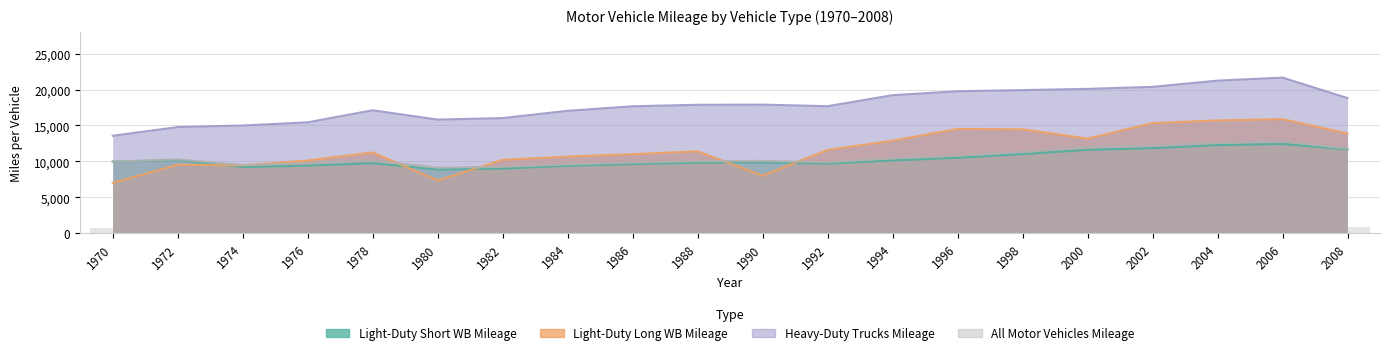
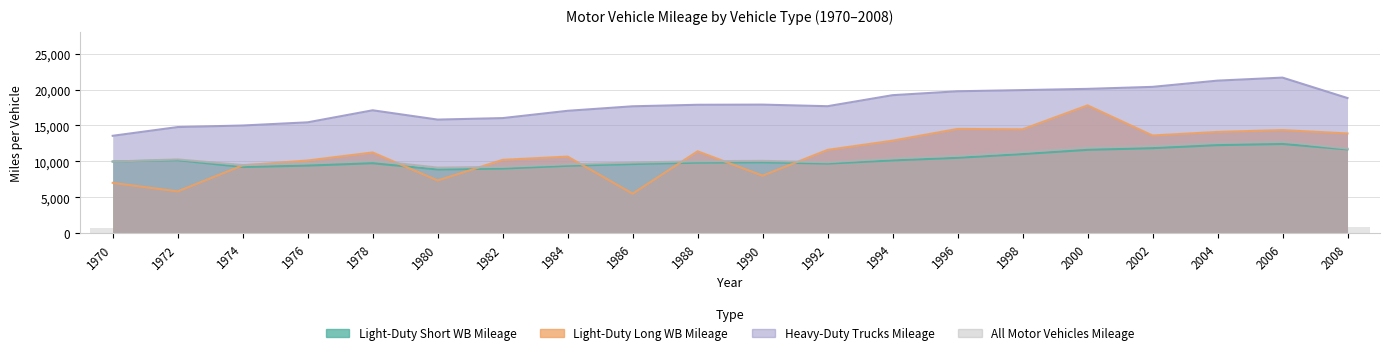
  {
    "Light-Duty Short WB Mileage": {
      "1976": "9,000",
      "1978": "10,000",
      "2000": "12,000",
      "2006": "12,000"
    },
    "Light-Duty Long WB Mileage": {
      "1970": "7,000",
-     "1972": "10,000",
+     "1972": "6,000",
      "1978": "11,000",
      "1980": "7,000",
      "1982": "10,000",
      "1984": "11,000",
-     "1986": "11,000",
+     "1986": "6,000",
      "1988": "11,000",
      "1990": "8,000",
      "1992": "12,000",
      "1994": "13,000",
      "1996": "15,000",
      "1998": "14,000",
-     "2000": "13,000",
-     "2002": "15,000",
-     "2004": "16,000",
-     "2006": "16,000",
+     "2000": "18,000",
+     "2002": "14,000",
+     "2004": "14,000",
+     "2006": "14,000",
      "2008": "14,000"
    }
  }
